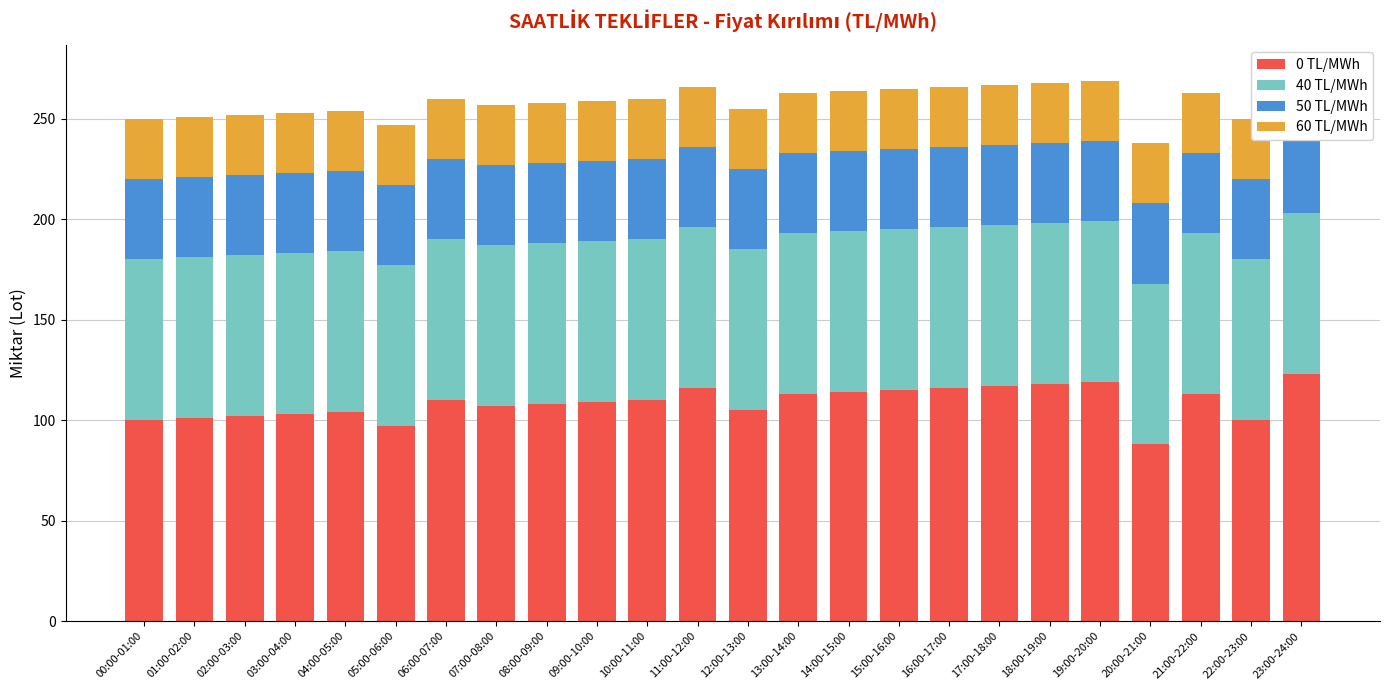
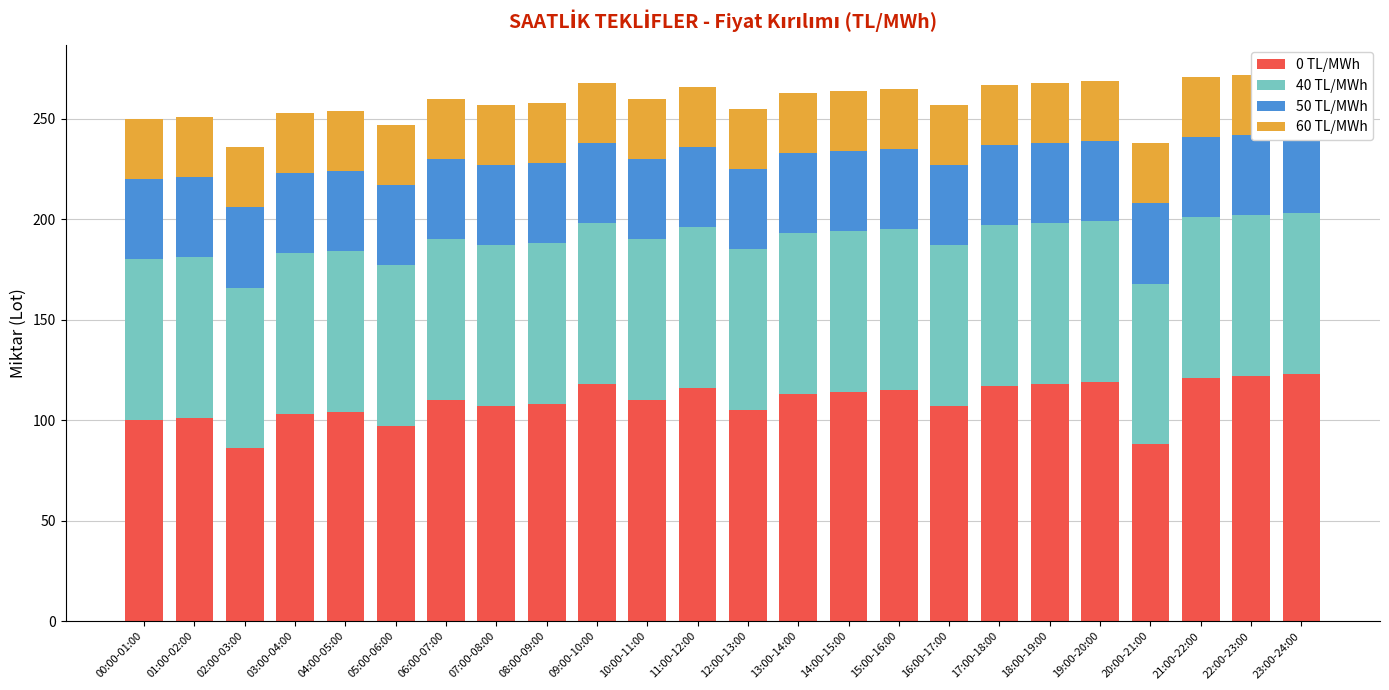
  {
    "0 TL/MWh": {
      "00:00-01:00": 100,
      "01:00-02:00": 101,
-     "02:00-03:00": 102,
+     "02:00-03:00": 86,
      "03:00-04:00": 103,
      "04:00-05:00": 104,
      "05:00-06:00": 97,
      "06:00-07:00": 110,
      "07:00-08:00": 107,
      "08:00-09:00": 108,
-     "09:00-10:00": 109,
+     "09:00-10:00": 118,
      "10:00-11:00": 110,
      "11:00-12:00": 116,
      "12:00-13:00": 105,
      "13:00-14:00": 113,
      "14:00-15:00": 114,
      "15:00-16:00": 115,
-     "16:00-17:00": 116,
+     "16:00-17:00": 107,
      "17:00-18:00": 117,
      "18:00-19:00": 118,
      "19:00-20:00": 119,
      "20:00-21:00": 88,
-     "21:00-22:00": 113,
-     "22:00-23:00": 100,
+     "21:00-22:00": 121,
+     "22:00-23:00": 122,
      "23:00-24:00": 123
    },
    "40 TL/MWh": {
      "00:00-01:00": 80,
      "01:00-02:00": 80,
      "02:00-03:00": 80,
      "03:00-04:00": 80,
      "04:00-05:00": 80,
      "05:00-06:00": 80,
      "06:00-07:00": 80,
      "07:00-08:00": 80,
      "08:00-09:00": 80,
      "09:00-10:00": 80,
      "10:00-11:00": 80,
      "11:00-12:00": 80,
      "12:00-13:00": 80,
      "13:00-14:00": 80,
      "14:00-15:00": 80,
      "15:00-16:00": 80,
      "16:00-17:00": 80,
      "17:00-18:00": 80,
      "18:00-19:00": 80,
      "19:00-20:00": 80,
      "20:00-21:00": 80,
      "21:00-22:00": 80,
      "22:00-23:00": 80,
      "23:00-24:00": 80
    },
    "50 TL/MWh": {
      "00:00-01:00": 40,
      "01:00-02:00": 40,
      "02:00-03:00": 40,
      "03:00-04:00": 40,
      "04:00-05:00": 40,
      "05:00-06:00": 40,
      "06:00-07:00": 40,
      "07:00-08:00": 40,
      "08:00-09:00": 40,
      "09:00-10:00": 40,
      "10:00-11:00": 40,
      "11:00-12:00": 40,
      "12:00-13:00": 40,
      "13:00-14:00": 40,
      "14:00-15:00": 40,
      "15:00-16:00": 40,
      "16:00-17:00": 40,
      "17:00-18:00": 40,
      "18:00-19:00": 40,
      "19:00-20:00": 40,
      "20:00-21:00": 40,
      "21:00-22:00": 40,
      "22:00-23:00": 40
    },
    "60 TL/MWh": {
      "00:00-01:00": 30,
      "01:00-02:00": 30,
      "02:00-03:00": 30,
      "03:00-04:00": 30,
      "04:00-05:00": 30,
      "05:00-06:00": 30,
      "06:00-07:00": 30,
      "07:00-08:00": 30,
      "08:00-09:00": 30,
      "09:00-10:00": 30,
      "10:00-11:00": 30,
      "11:00-12:00": 30,
      "12:00-13:00": 30,
      "13:00-14:00": 30,
      "14:00-15:00": 30,
      "15:00-16:00": 30,
      "16:00-17:00": 30,
      "17:00-18:00": 30,
      "18:00-19:00": 30,
      "19:00-20:00": 30,
      "20:00-21:00": 30,
      "21:00-22:00": 30,
      "22:00-23:00": 30
    }
  }
